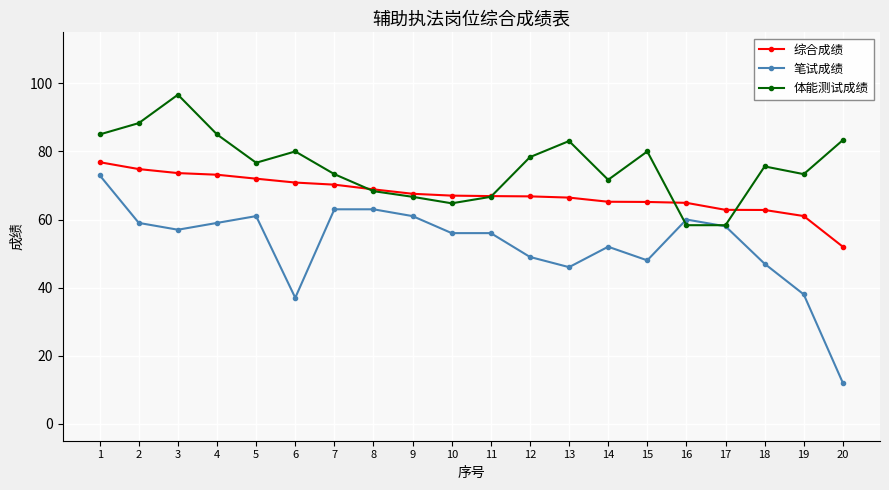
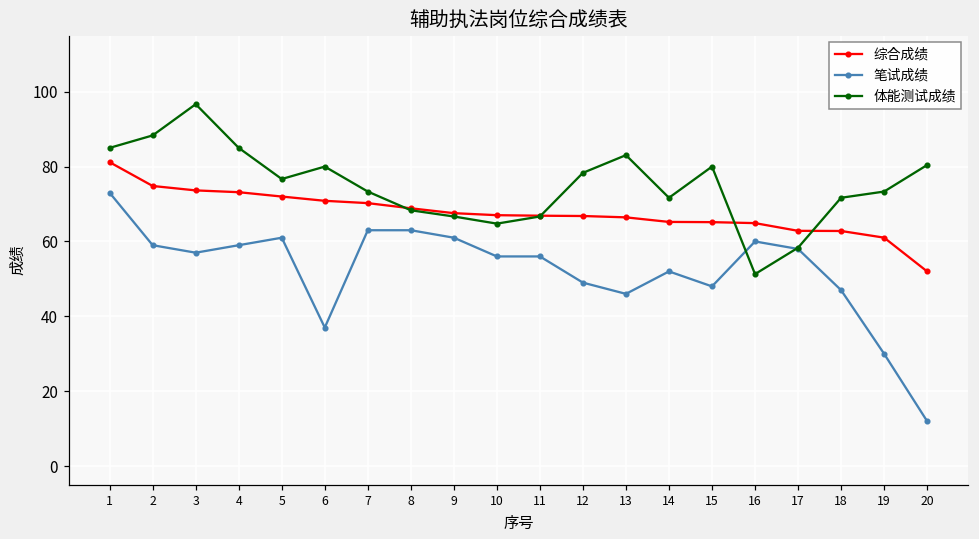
  {
    "综合成绩": {
-     "1": 77,
+     "1": 81,
      "2": 75,
      "3": 74,
      "4": 73,
      "5": 72,
      "6": 71,
      "7": 70,
      "9": 68,
      "10": 67,
      "12": 67,
      "13": 66,
      "14": 65,
      "15": 65,
      "16": 65,
      "17": 63,
      "18": 63,
      "19": 61,
      "20": 52
    },
    "笔试成绩": {
      "1": 73,
      "2": 59,
      "3": 57,
      "4": 59,
      "5": 61,
      "6": 37,
      "7": 63,
      "8": 63,
      "9": 61,
      "10": 56,
      "11": 56,
      "12": 49,
      "13": 46,
      "14": 52,
      "15": 48,
      "16": 60,
      "18": 47,
-     "19": 38,
+     "19": 30,
      "20": 12
    },
    "体能测试成绩": {
      "1": 85,
      "2": 88,
      "3": 97,
      "4": 85,
      "5": 77,
      "6": 80,
      "7": 73,
      "9": 67,
      "10": 65,
      "12": 78,
      "13": 83,
      "14": 72,
      "15": 80,
-     "16": 58,
-     "18": 76,
+     "16": 51,
+     "18": 72,
      "19": 73,
-     "20": 83
+     "20": 80
    }
  }
